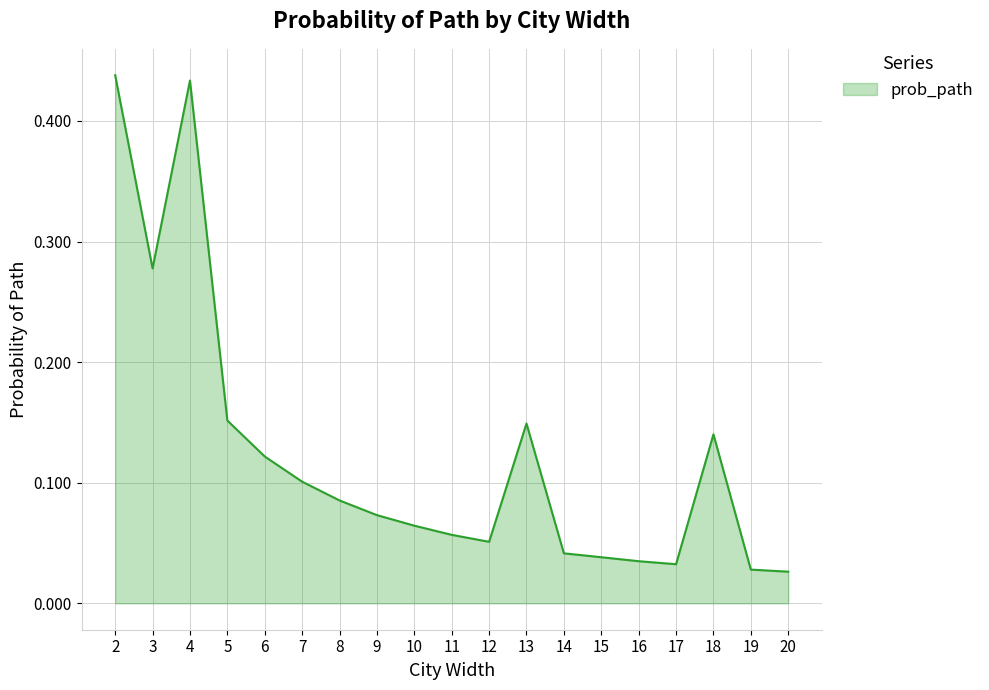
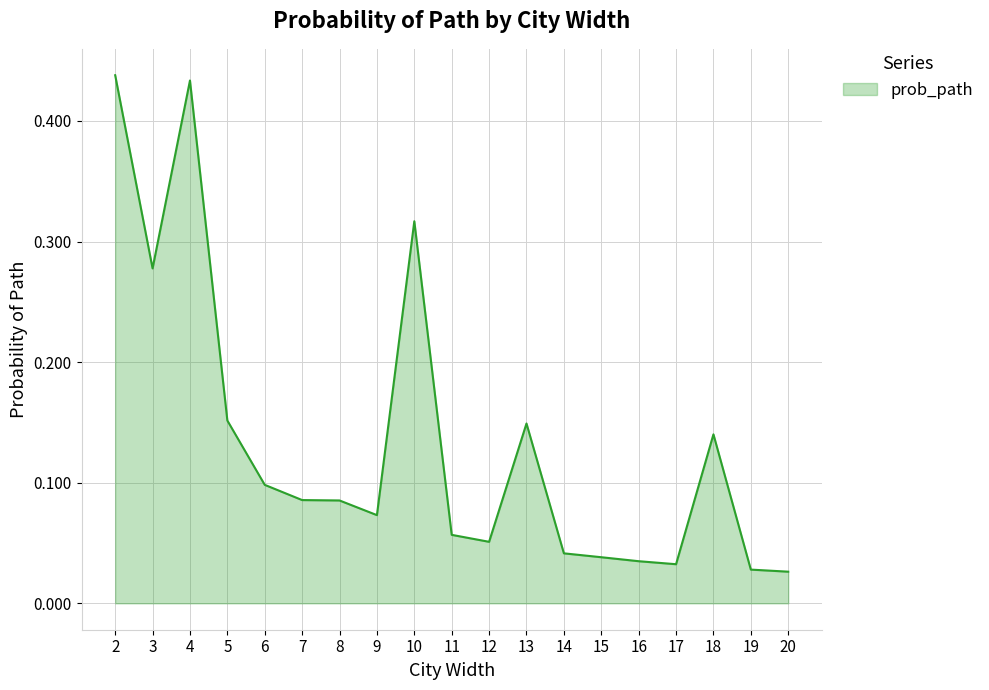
  {
    "2": 0.438,
    "3": 0.278,
    "4": 0.434,
    "5": 0.152,
-   "6": 0.122,
-   "7": 0.101,
+   "6": 0.098,
+   "7": 0.086,
    "8": 0.085,
    "9": 0.073,
-   "10": 0.064,
+   "10": 0.317,
    "11": 0.057,
    "12": 0.051,
    "13": 0.149,
    "14": 0.041,
    "15": 0.038,
    "16": 0.035,
    "17": 0.032,
    "18": 0.140,
    "19": 0.028,
    "20": 0.026
  }
